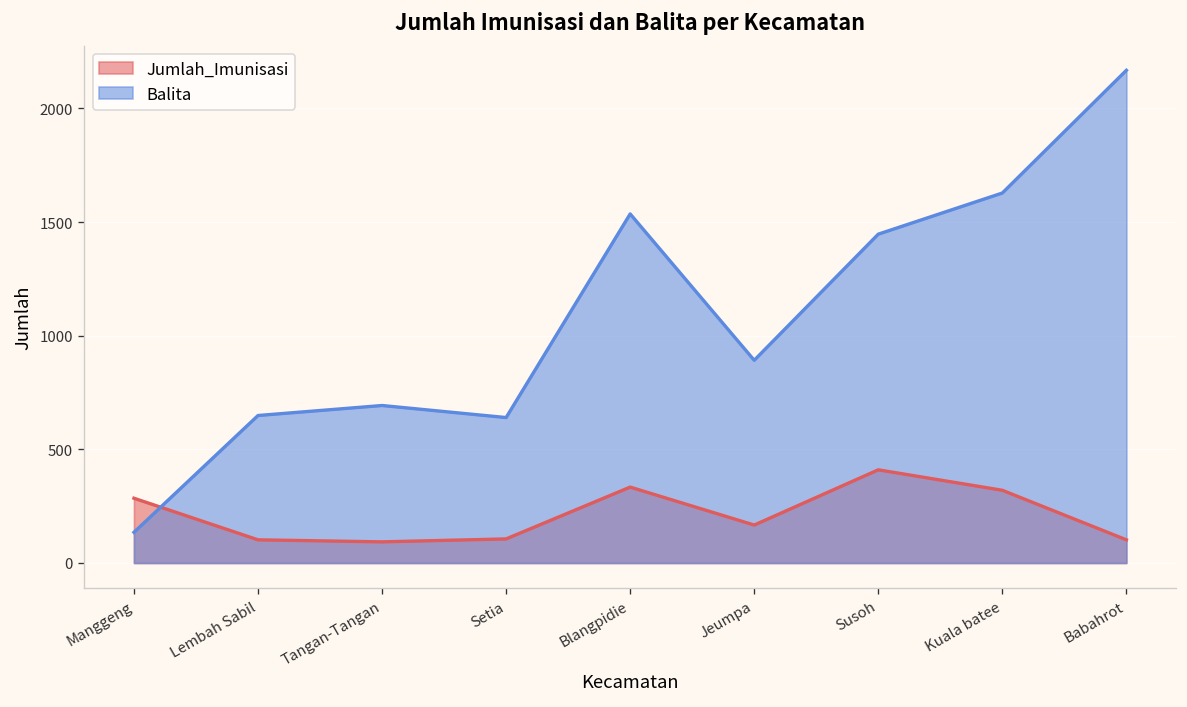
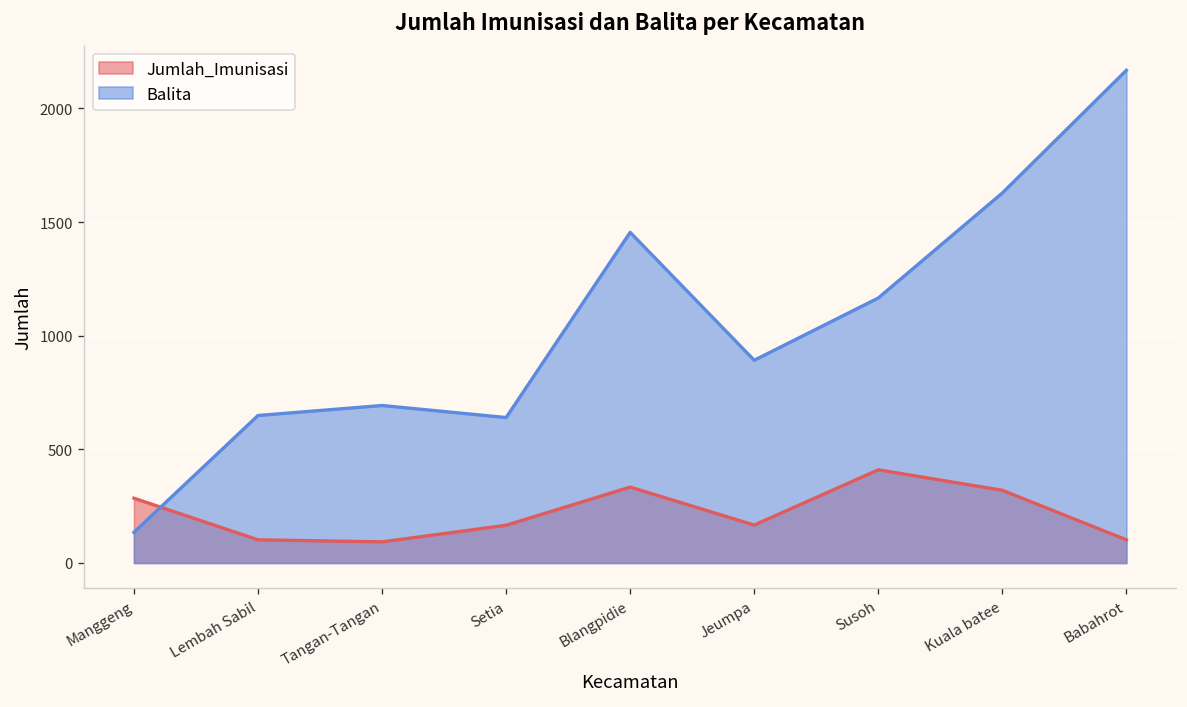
  {
    "Jumlah_Imunisasi": {
      "Manggeng": 290,
      "Lembah Sabil": 100,
      "Tangan-Tangan": 90,
-     "Setia": 110,
+     "Setia": 170,
      "Blangpidie": 330,
      "Jeumpa": 170,
      "Susoh": 410,
      "Kuala batee": 320,
      "Babahrot": 100
    },
    "Balita": {
      "Manggeng": 140,
      "Lembah Sabil": 650,
      "Tangan-Tangan": 690,
      "Setia": 640,
-     "Blangpidie": 1540,
+     "Blangpidie": 1460,
      "Jeumpa": 890,
-     "Susoh": 1450,
+     "Susoh": 1170,
      "Kuala batee": 1630,
      "Babahrot": 2170
    }
  }
